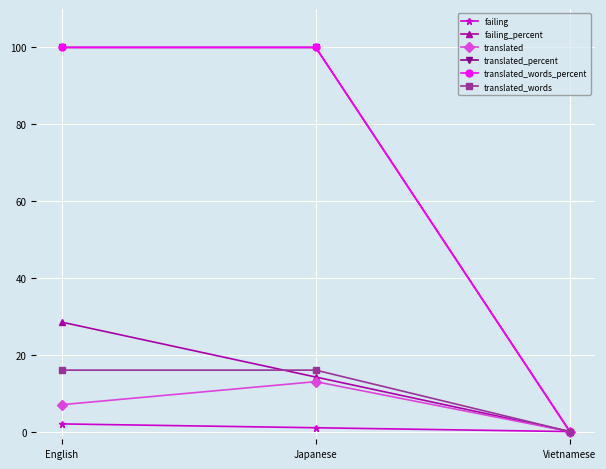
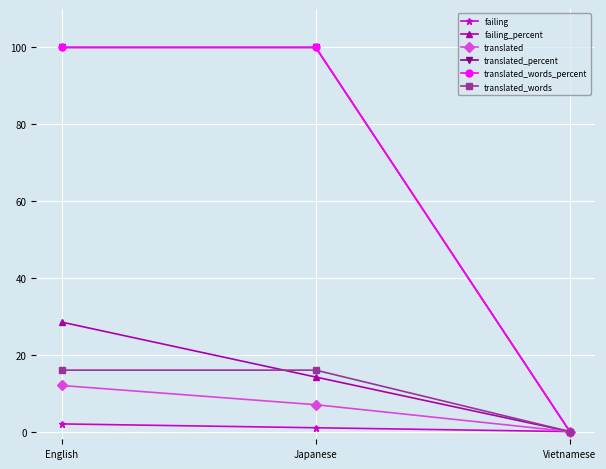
  {
    "translated": {
-     "English": 7,
-     "Japanese": 13
+     "English": 12,
+     "Japanese": 7
    },
    "translated_words_percent": {
      "English": 100,
      "Japanese": 100
    }
  }
